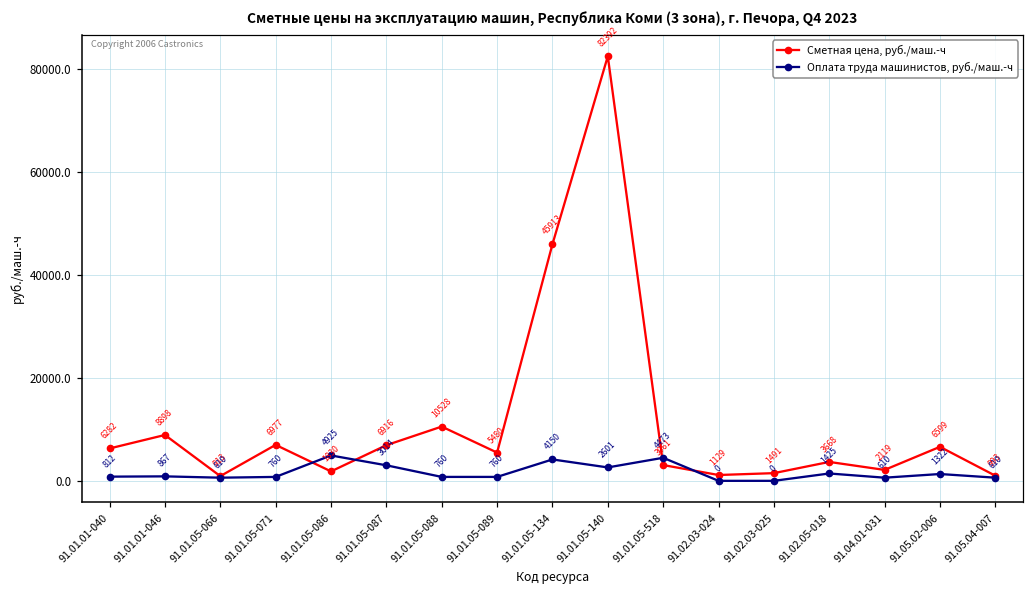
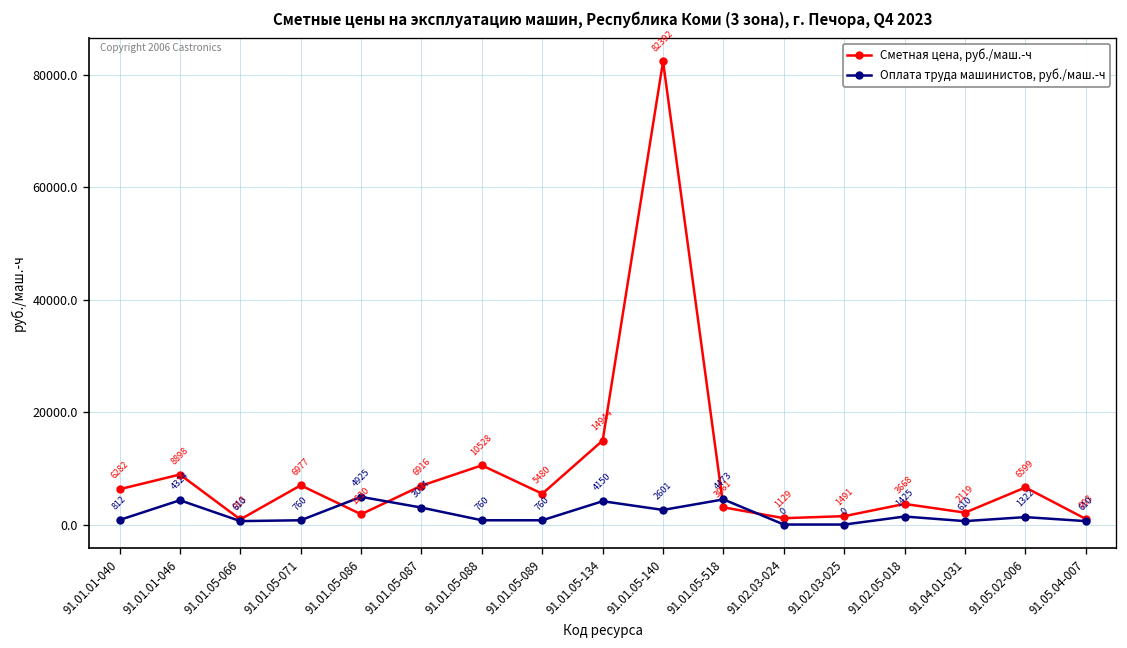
  {
    "Сметная цена, руб./маш.-ч": {
      "91.01.01-040": 6282,
      "91.01.01-046": 8898,
      "91.01.05-071": 6977,
      "91.01.05-087": 6916,
      "91.01.05-088": 10528,
      "91.01.05-089": 5480,
-     "91.01.05-134": 45913,
+     "91.01.05-134": 14944,
      "91.01.05-140": 82392,
      "91.02.03-024": 1129,
      "91.02.03-025": 1491,
      "91.05.02-006": 6599
    },
    "Оплата труда машинистов, руб./маш.-ч": {
      "91.01.01-040": 812,
-     "91.01.01-046": 867,
+     "91.01.01-046": 4324,
      "91.01.05-071": 760,
      "91.01.05-088": 760,
      "91.01.05-134": 4150,
      "91.01.05-140": 2601
    }
  }
